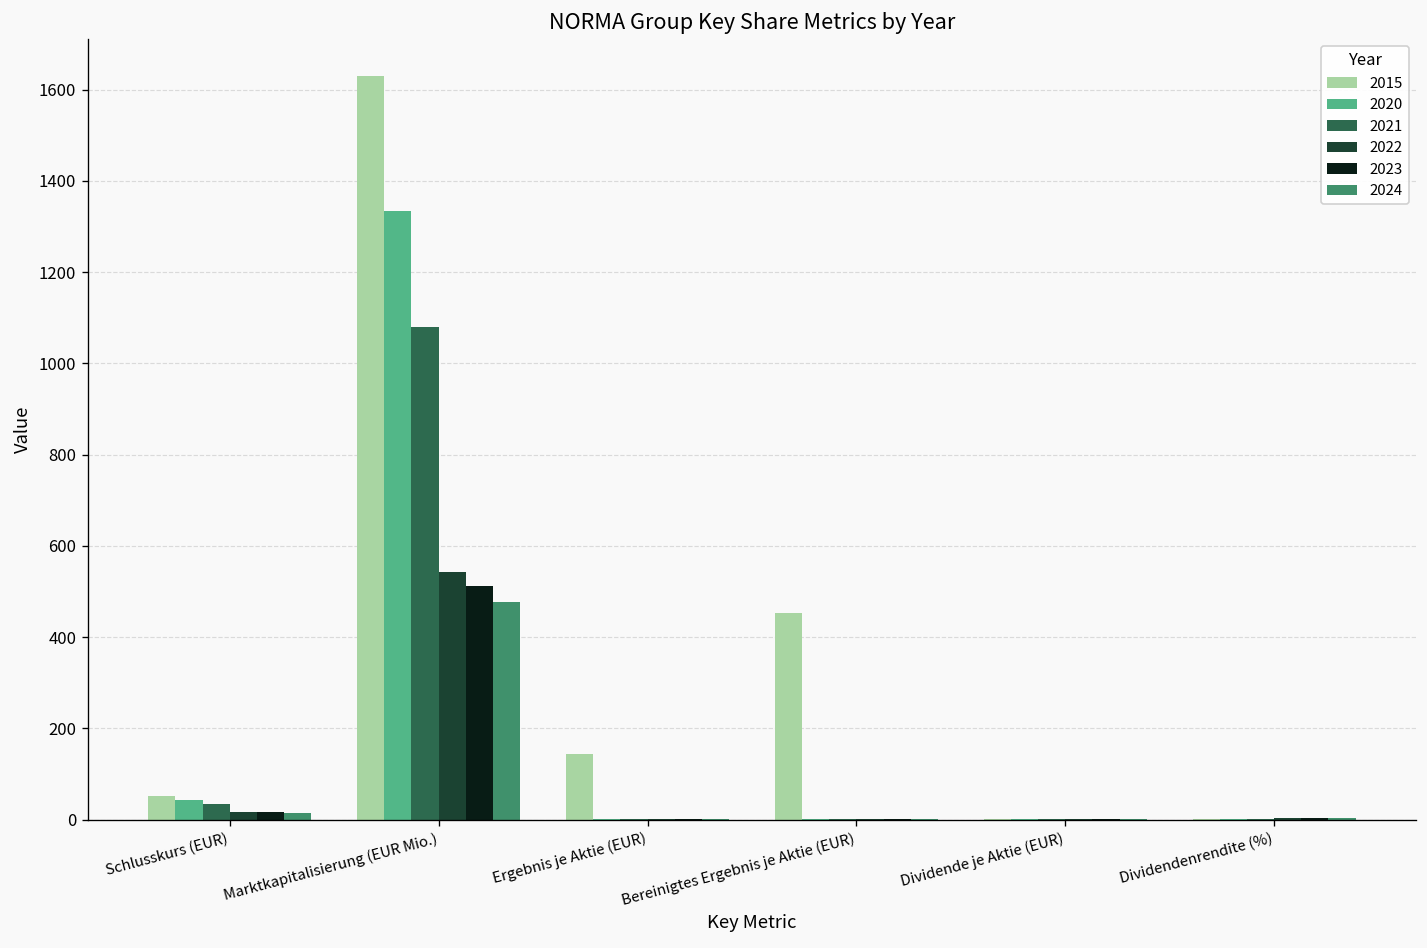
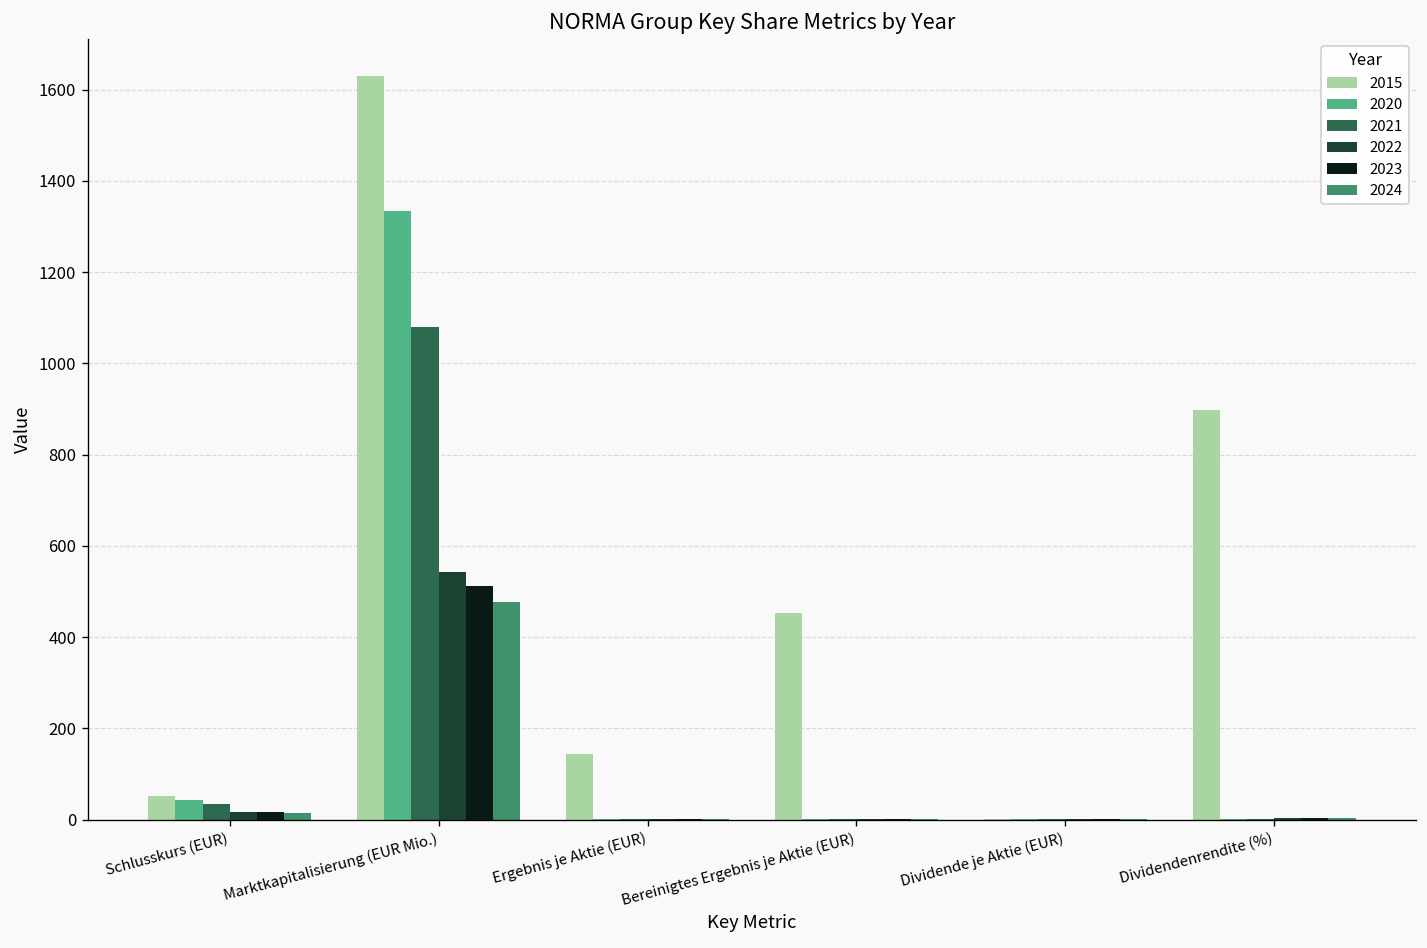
  {
    "2015": {
      "Schlusskurs (EUR)": 50,
      "Marktkapitalisierung (EUR Mio.)": 1630,
      "Ergebnis je Aktie (EUR)": 140,
      "Bereinigtes Ergebnis je Aktie (EUR)": 450,
-     "Dividendenrendite (%)": 0
+     "Dividendenrendite (%)": 900
    }
  }
